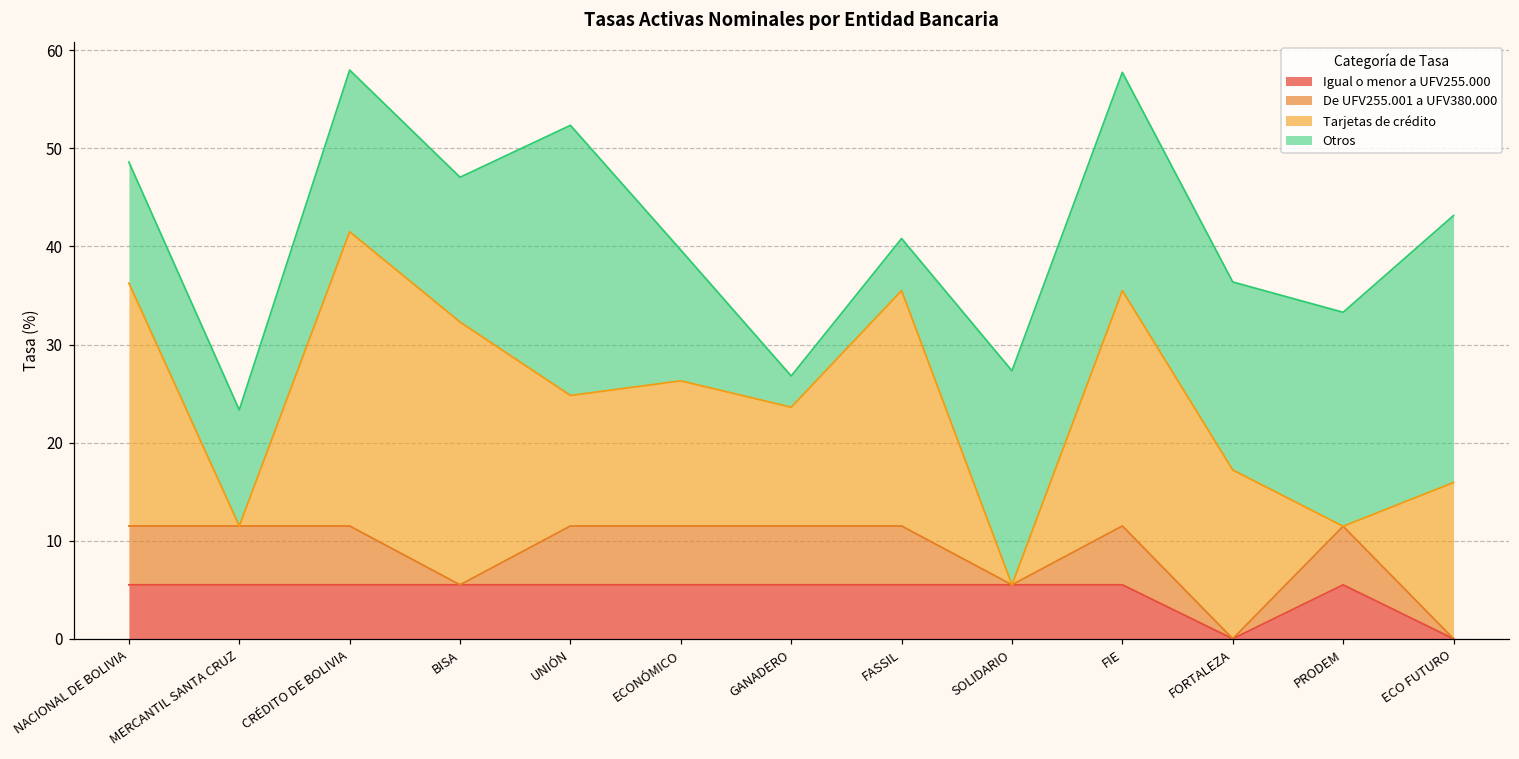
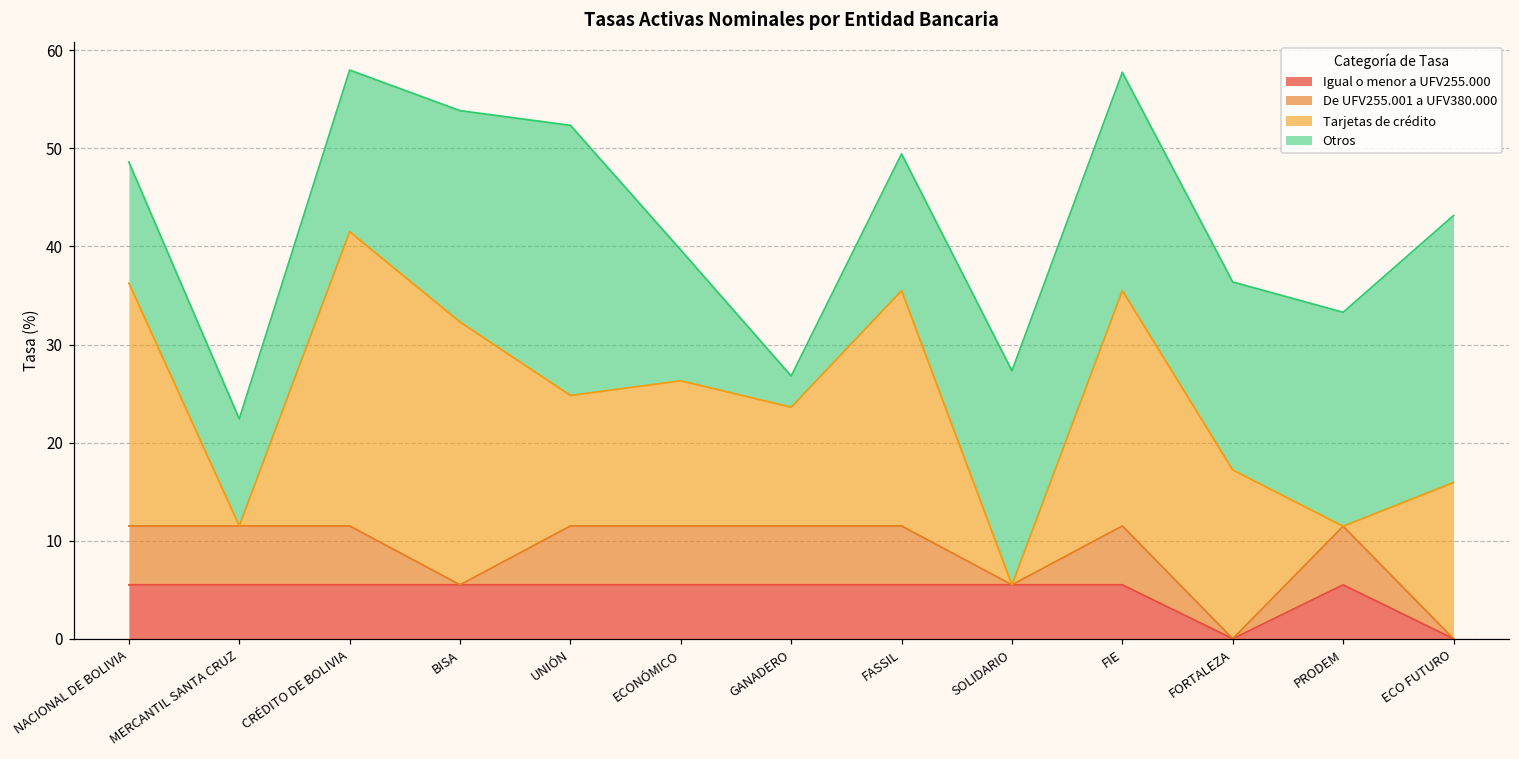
  {
    "Otros": {
      "NACIONAL DE BOLIVIA": 12,
-     "MERCANTIL SANTA CRUZ": 12,
+     "MERCANTIL SANTA CRUZ": 11,
      "CRÉDITO DE BOLIVIA": 16,
-     "BISA": 15,
+     "BISA": 22,
      "UNIÓN": 28,
      "ECONÓMICO": 13,
      "GANADERO": 3,
-     "FASSIL": 5,
+     "FASSIL": 14,
      "SOLIDARIO": 22,
      "FIE": 22,
      "FORTALEZA": 19,
      "PRODEM": 22,
      "ECO FUTURO": 27
    }
  }
